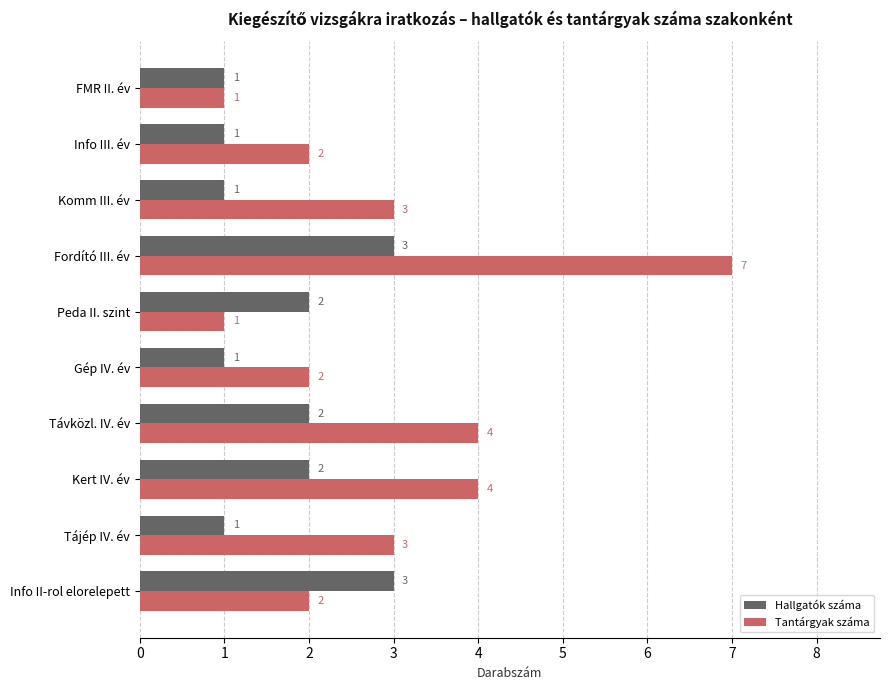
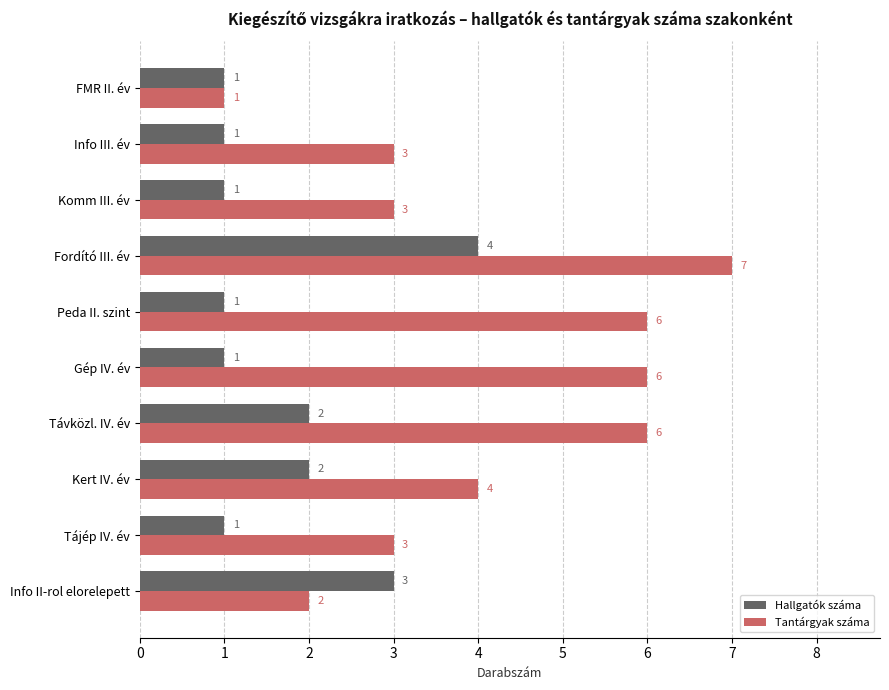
  {
    "Hallgatók száma": {
      "FMR II. év": 1,
      "Info III. év": 1,
      "Komm III. év": 1,
-     "Fordító III. év": 3,
-     "Peda II. szint": 2,
+     "Fordító III. év": 4,
+     "Peda II. szint": 1,
      "Gép IV. év": 1,
      "Távközl. IV. év": 2,
      "Kert IV. év": 2,
      "Tájép IV. év": 1,
      "Info II-rol elorelepett": 3
    },
    "Tantárgyak száma": {
      "FMR II. év": 1,
-     "Info III. év": 2,
+     "Info III. év": 3,
      "Komm III. év": 3,
      "Fordító III. év": 7,
-     "Peda II. szint": 1,
-     "Gép IV. év": 2,
-     "Távközl. IV. év": 4,
+     "Peda II. szint": 6,
+     "Gép IV. év": 6,
+     "Távközl. IV. év": 6,
      "Kert IV. év": 4,
      "Tájép IV. év": 3,
      "Info II-rol elorelepett": 2
    }
  }
